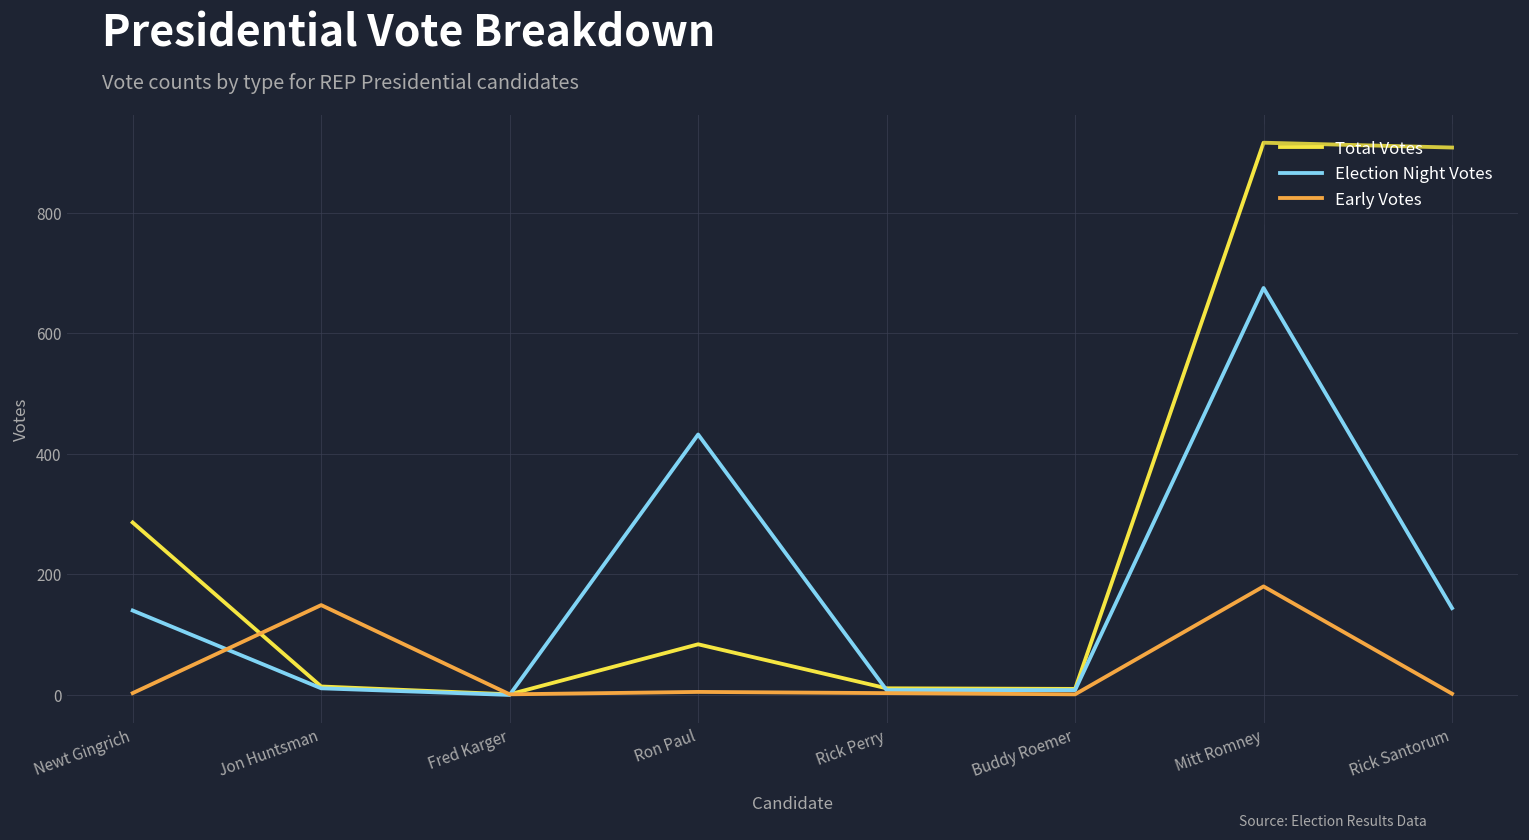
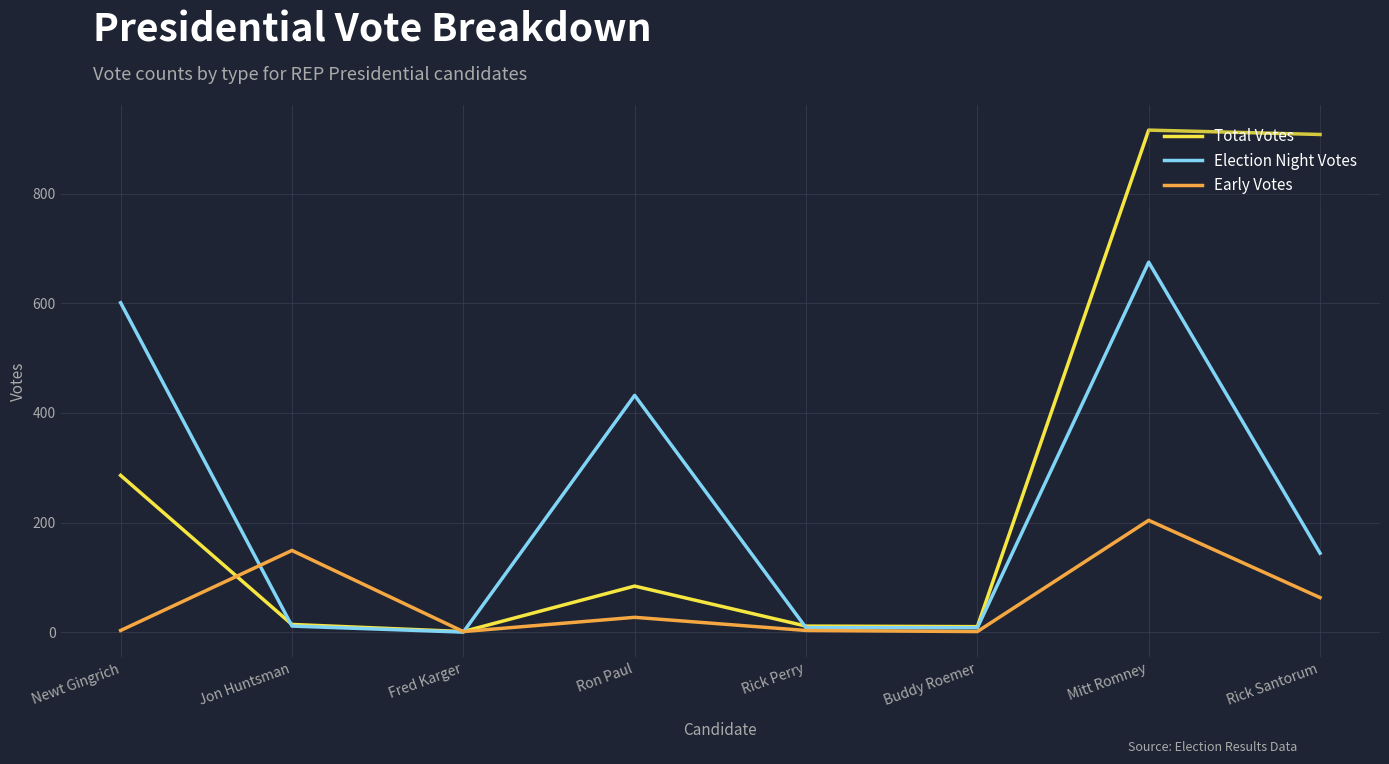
  {
    "Total Votes": {
      "Newt Gingrich": 290,
      "Ron Paul": 80
    },
    "Election Night Votes": {
-     "Newt Gingrich": 140,
+     "Newt Gingrich": 600,
      "Ron Paul": 430,
      "Mitt Romney": 680,
      "Rick Santorum": 140
    },
    "Early Votes": {
      "Newt Gingrich": 0,
      "Jon Huntsman": 150,
-     "Ron Paul": 10,
+     "Ron Paul": 30,
      "Rick Perry": 0,
      "Buddy Roemer": 0,
-     "Mitt Romney": 180,
-     "Rick Santorum": 0
+     "Mitt Romney": 200,
+     "Rick Santorum": 60
    }
  }
